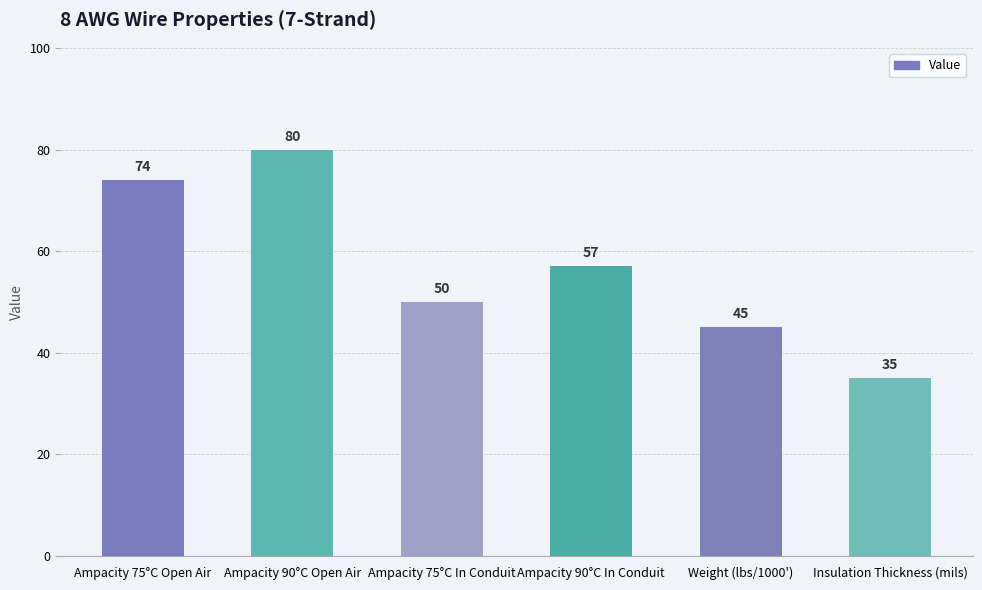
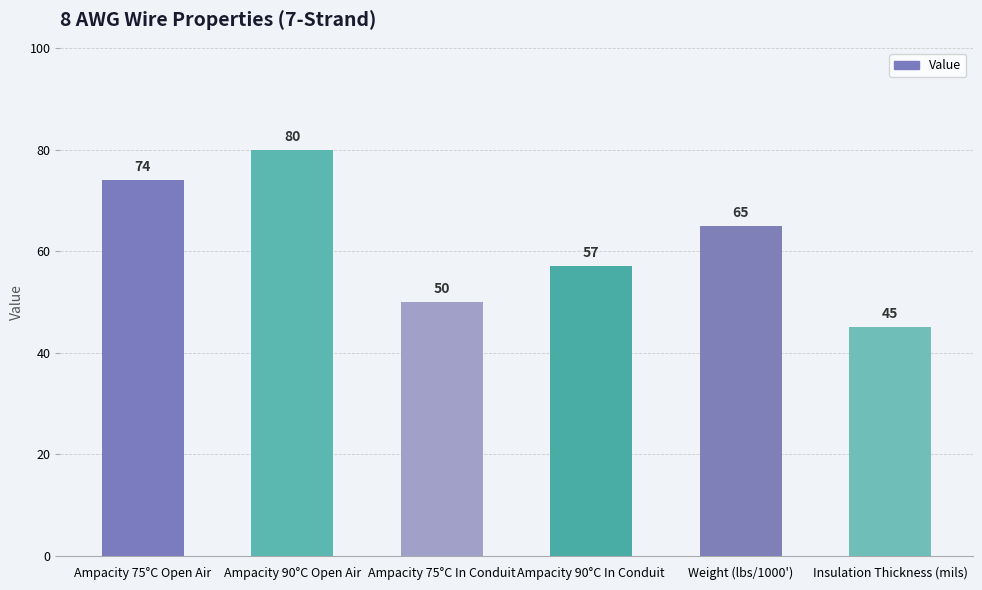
  {
    "Ampacity 75°C Open Air": 74,
    "Ampacity 90°C Open Air": 80,
    "Ampacity 75°C In Conduit": 50,
    "Ampacity 90°C In Conduit": 57,
-   "Weight (lbs/1000')": 45,
-   "Insulation Thickness (mils)": 35
+   "Weight (lbs/1000')": 65,
+   "Insulation Thickness (mils)": 45
  }
